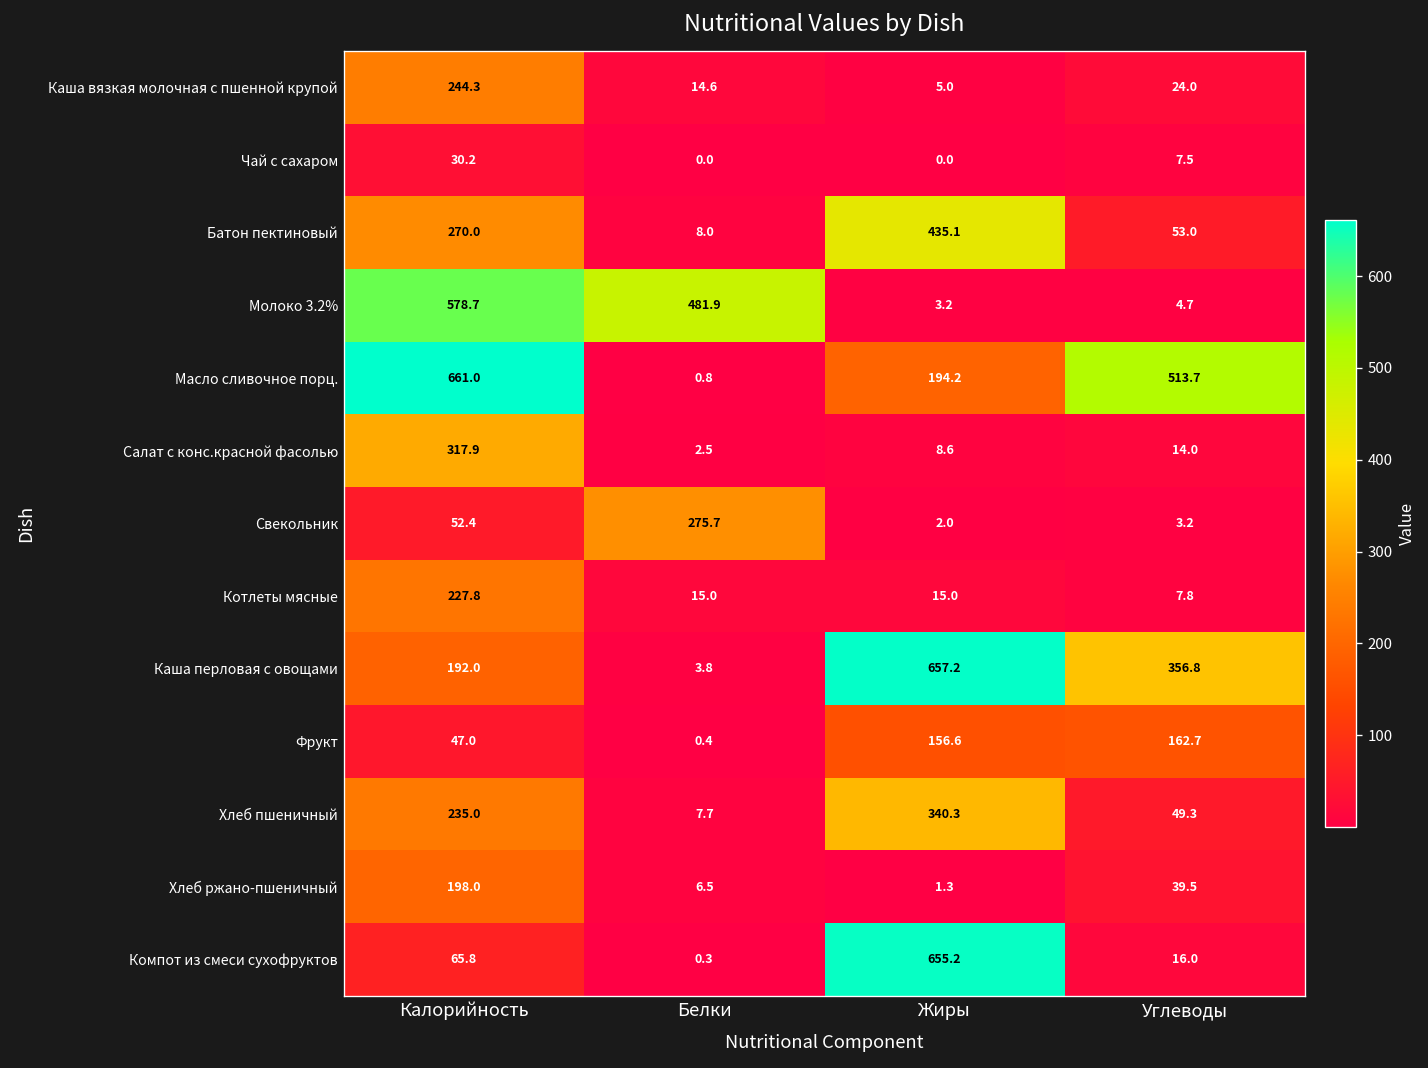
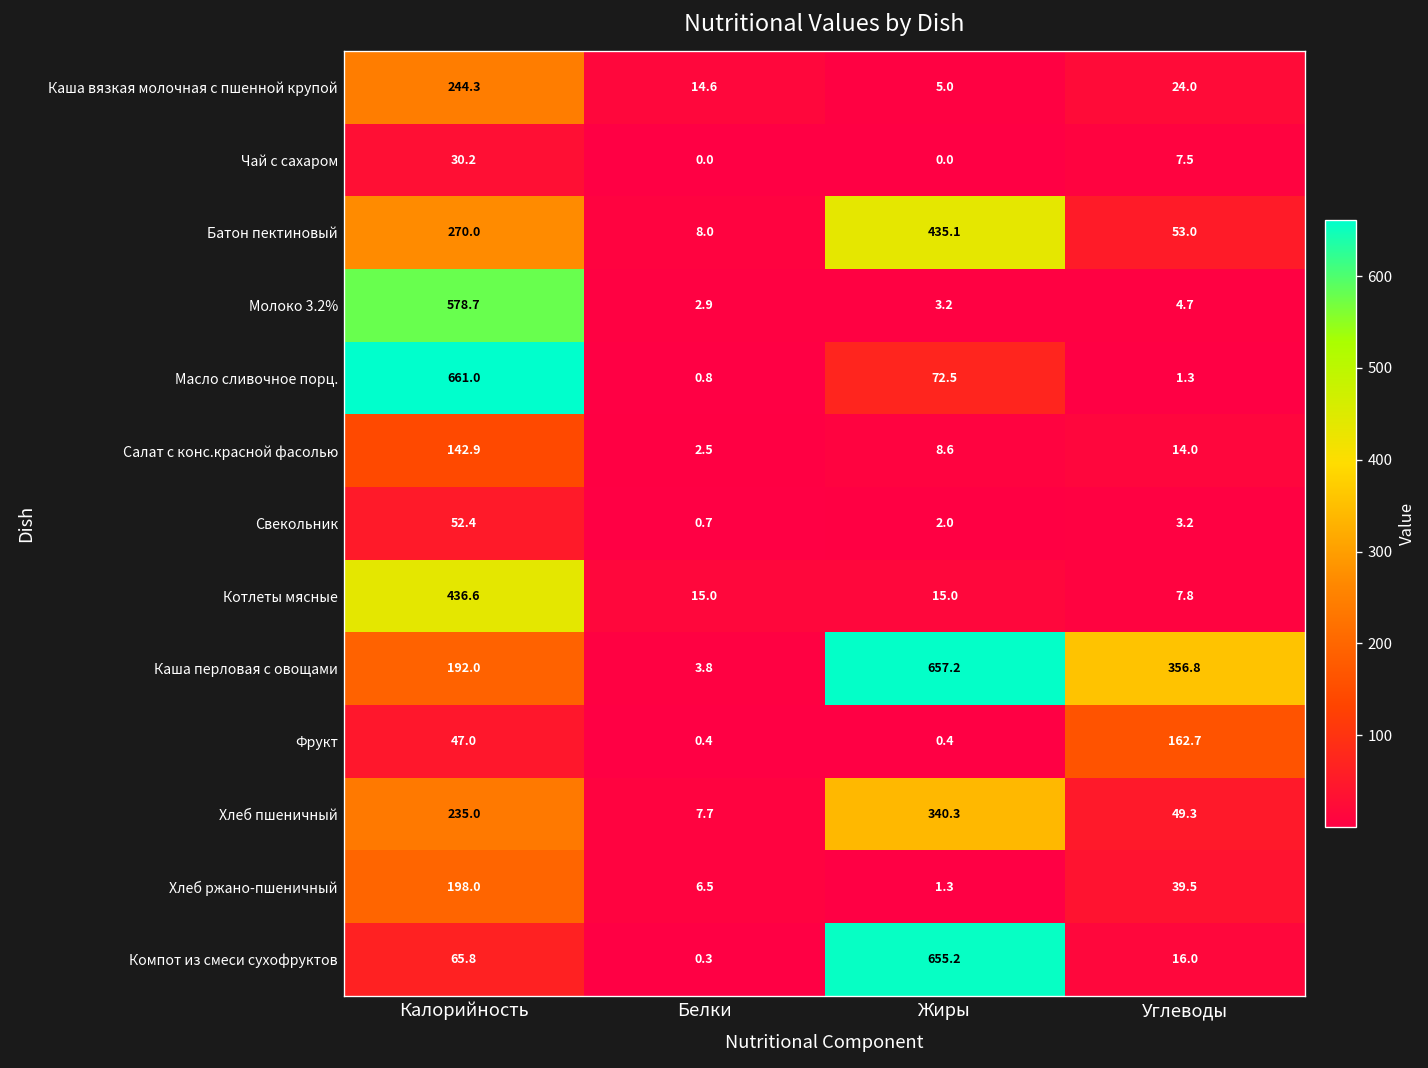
  {
    "Каша вязкая молочная с пшенной крупой": {
      "Калорийность": 244.3,
      "Белки": 14.6,
      "Жиры": 5.0,
      "Углеводы": 24.0
    },
    "Чай с сахаром": {
      "Калорийность": 30.2,
      "Белки": 0.0,
      "Жиры": 0.0,
      "Углеводы": 7.5
    },
    "Батон пектиновый": {
      "Калорийность": 270.0,
      "Белки": 8.0,
      "Жиры": 435.1,
      "Углеводы": 53.0
    },
    "Молоко 3.2%": {
      "Калорийность": 578.7,
-     "Белки": 481.9,
+     "Белки": 2.9,
      "Жиры": 3.2,
      "Углеводы": 4.7
    },
    "Масло сливочное порц.": {
      "Калорийность": 661.0,
      "Белки": 0.8,
-     "Жиры": 194.2,
-     "Углеводы": 513.7
+     "Жиры": 72.5,
+     "Углеводы": 1.3
    },
    "Салат с конс.красной фасолью": {
-     "Калорийность": 317.9,
+     "Калорийность": 142.9,
      "Белки": 2.5,
      "Жиры": 8.6,
      "Углеводы": 14.0
    },
    "Свекольник": {
      "Калорийность": 52.4,
-     "Белки": 275.7,
+     "Белки": 0.7,
      "Жиры": 2.0,
      "Углеводы": 3.2
    },
    "Котлеты мясные": {
-     "Калорийность": 227.8,
+     "Калорийность": 436.6,
      "Белки": 15.0,
      "Жиры": 15.0,
      "Углеводы": 7.8
    },
    "Каша перловая с овощами": {
      "Калорийность": 192.0,
      "Белки": 3.8,
      "Жиры": 657.2,
      "Углеводы": 356.8
    },
    "Фрукт": {
      "Калорийность": 47.0,
      "Белки": 0.4,
-     "Жиры": 156.6,
+     "Жиры": 0.4,
      "Углеводы": 162.7
    },
    "Хлеб пшеничный": {
      "Калорийность": 235.0,
      "Белки": 7.7,
      "Жиры": 340.3,
      "Углеводы": 49.3
    },
    "Хлеб ржано-пшеничный": {
      "Калорийность": 198.0,
      "Белки": 6.5,
      "Жиры": 1.3,
      "Углеводы": 39.5
    },
    "Компот из смеси сухофруктов": {
      "Калорийность": 65.8,
      "Белки": 0.3,
      "Жиры": 655.2,
      "Углеводы": 16.0
    }
  }
